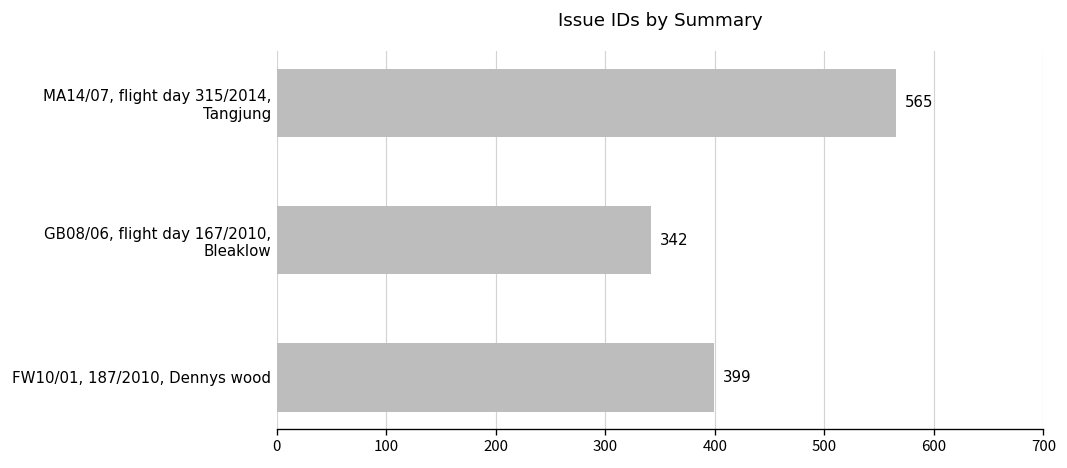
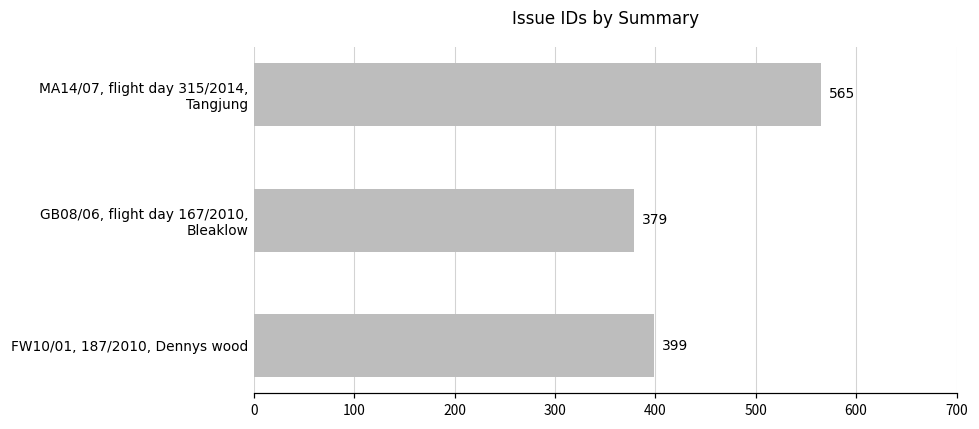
  {
    "MA14/07, flight day 315/2014, Tangjung": 565,
-   "GB08/06, flight day 167/2010, Bleaklow": 342,
+   "GB08/06, flight day 167/2010, Bleaklow": 379,
    "FW10/01, 187/2010, Dennys wood": 399
  }
